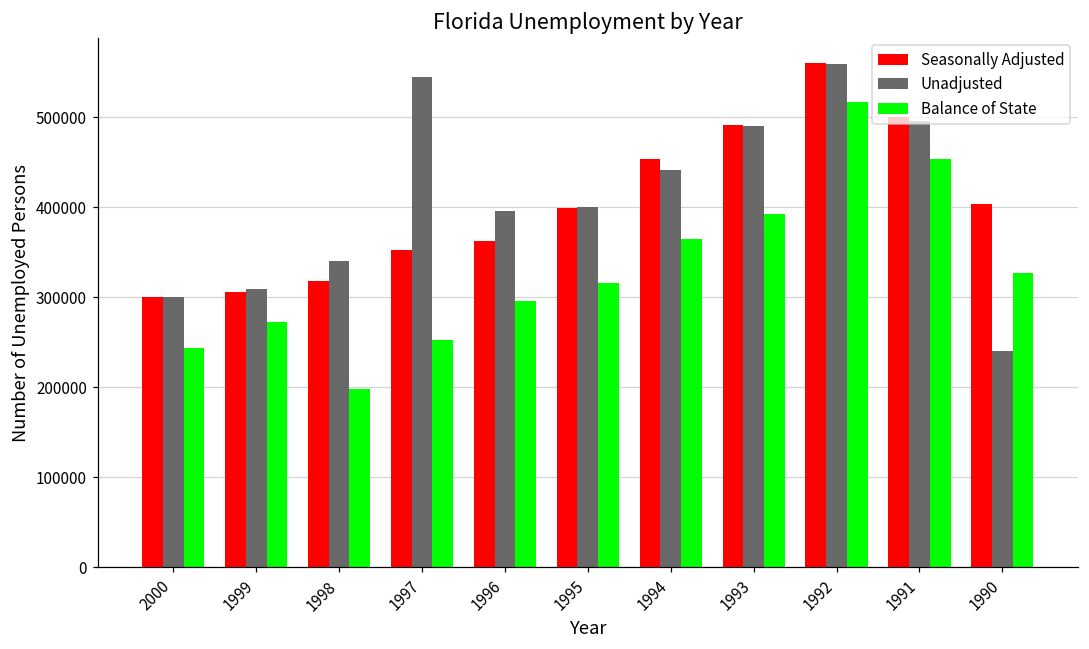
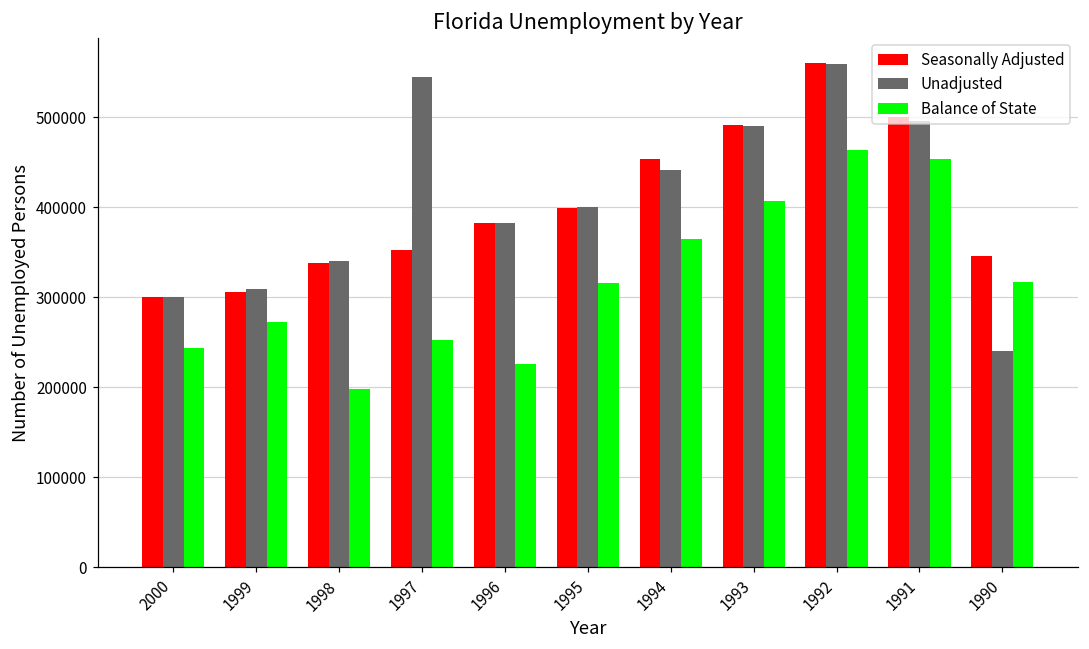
  {
    "Seasonally Adjusted": {
      "2000": 300000,
      "1999": 310000,
-     "1998": 320000,
+     "1998": 340000,
      "1997": 350000,
-     "1996": 360000,
+     "1996": 380000,
      "1995": 400000,
      "1994": 450000,
      "1993": 490000,
      "1992": 560000,
-     "1990": 400000
+     "1990": 350000
    },
    "Unadjusted": {
      "2000": 300000,
      "1999": 310000,
      "1998": 340000,
      "1997": 540000,
-     "1996": 400000,
+     "1996": 380000,
      "1995": 400000,
      "1994": 440000,
      "1993": 490000,
      "1992": 560000,
      "1991": 500000,
      "1990": 240000
    },
    "Balance of State": {
      "2000": 240000,
      "1999": 270000,
      "1998": 200000,
      "1997": 250000,
-     "1996": 300000,
+     "1996": 230000,
      "1995": 320000,
      "1994": 370000,
-     "1993": 390000,
-     "1992": 520000,
+     "1993": 410000,
+     "1992": 460000,
      "1991": 450000,
-     "1990": 330000
+     "1990": 320000
    }
  }
